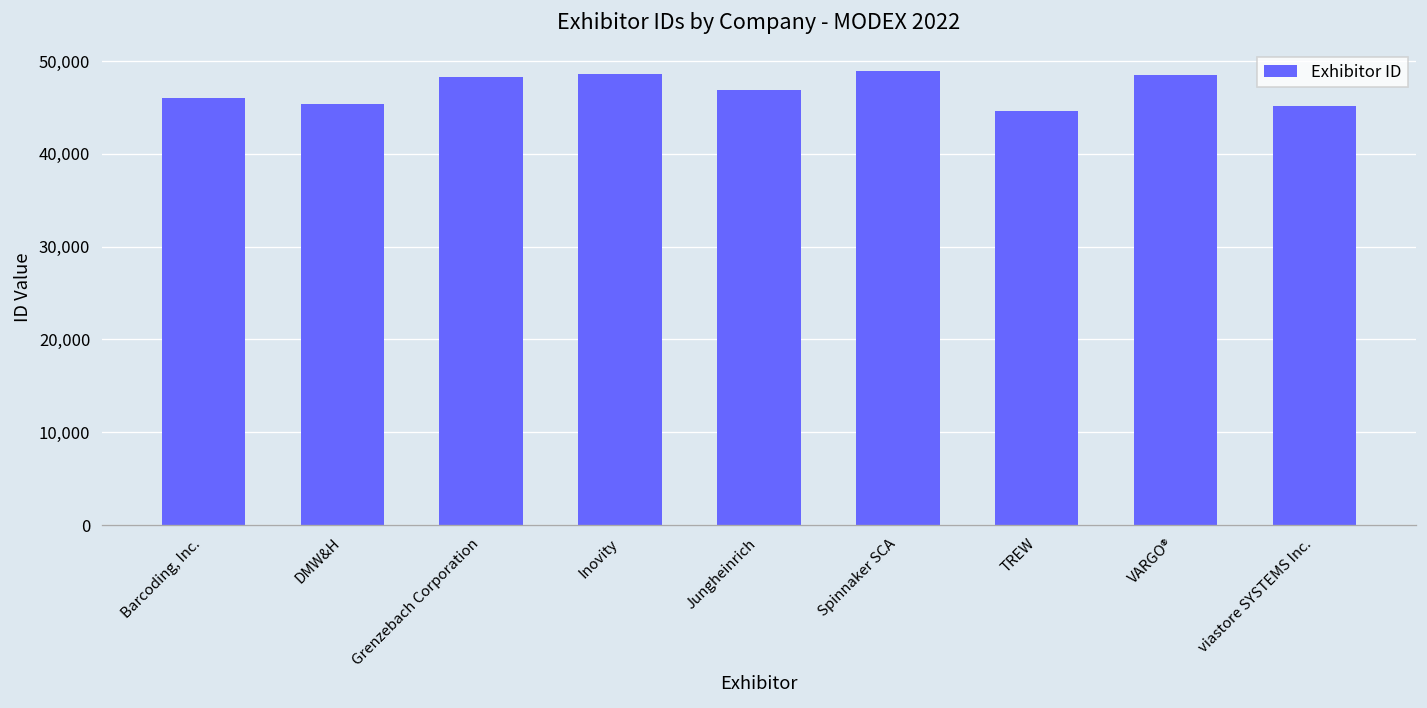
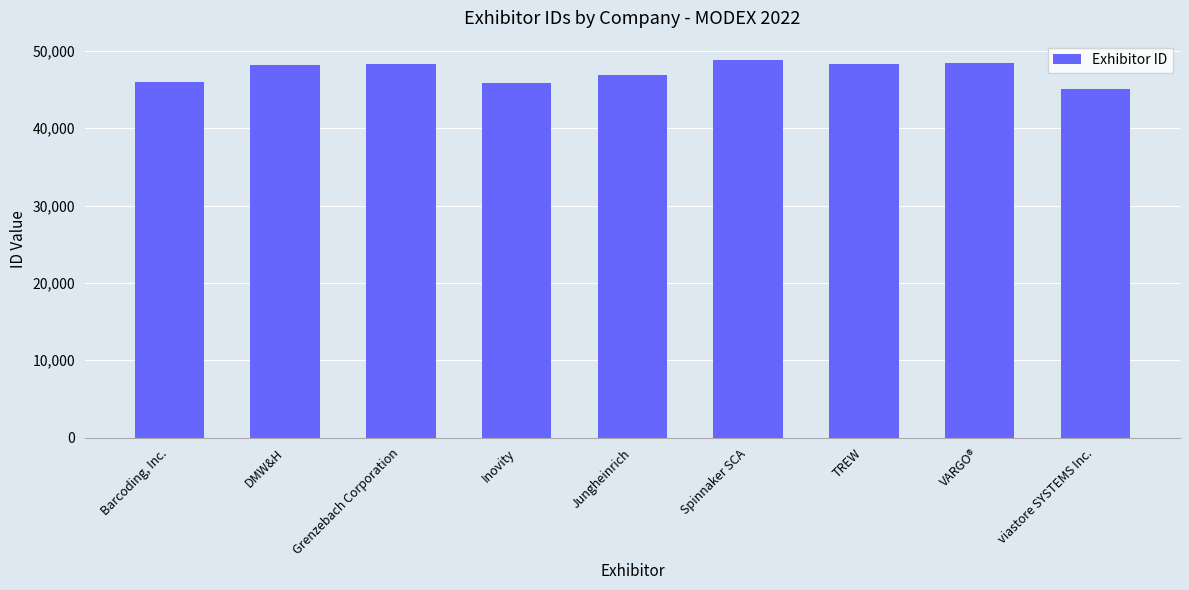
  {
    "Barcoding, Inc.": "46,000",
-   "DMW&H": "45,000",
+   "DMW&H": "48,000",
    "Grenzebach Corporation": "48,000",
-   "Inovity": "49,000",
+   "Inovity": "46,000",
    "Jungheinrich": "47,000",
    "Spinnaker SCA": "49,000",
-   "TREW": "45,000",
+   "TREW": "48,000",
    "VARGO®": "48,000",
    "viastore SYSTEMS Inc.": "45,000"
  }
